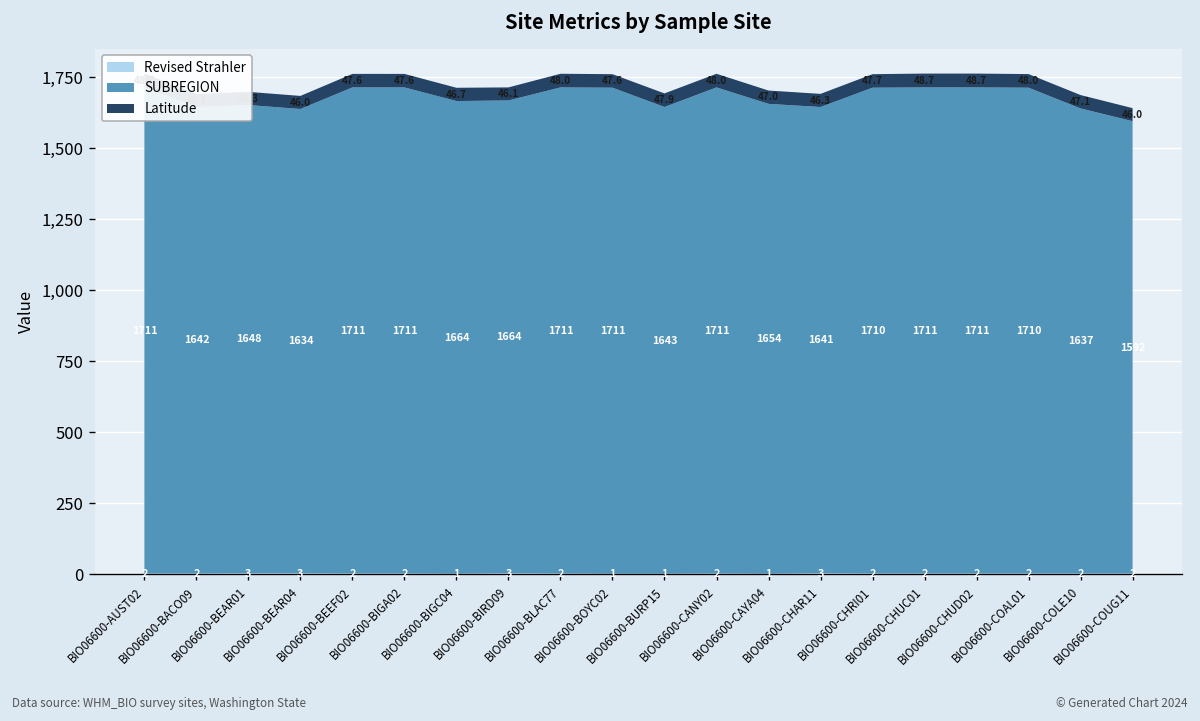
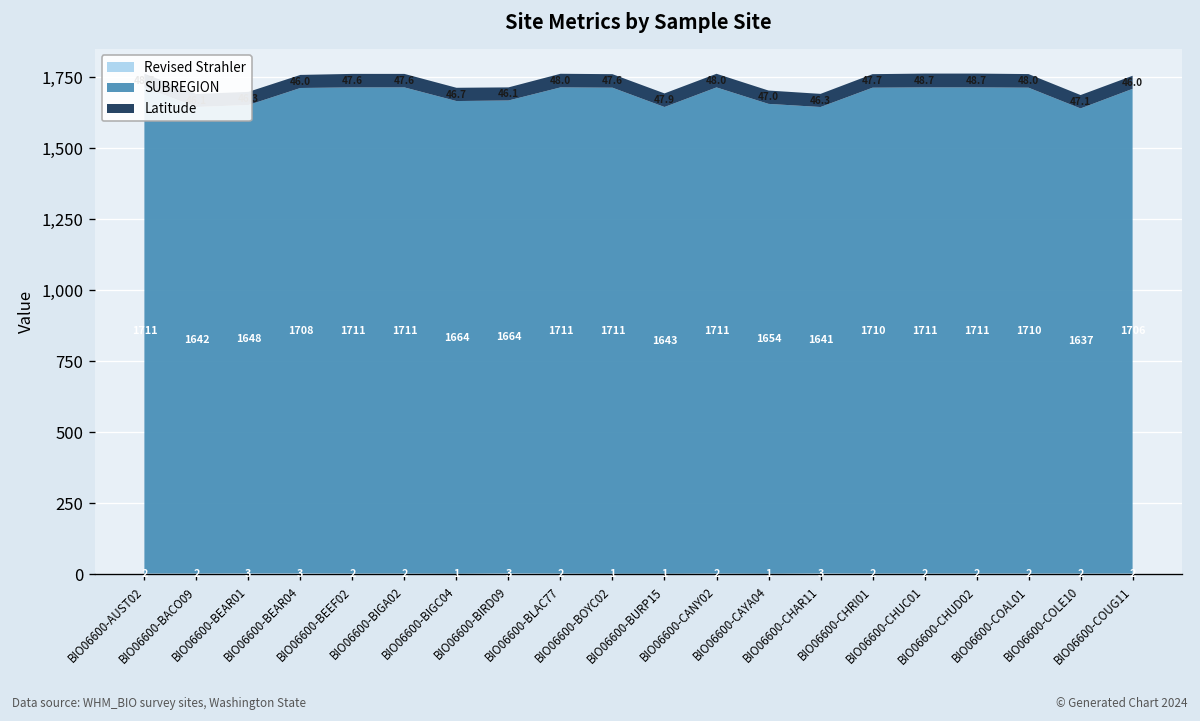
  {
    "Revised Strahler": {
      "BIO06600-AUST02": "2",
      "BIO06600-BACO09": "2",
      "BIO06600-BEAR01": "3",
      "BIO06600-BEAR04": "3",
      "BIO06600-BEEF02": "2",
      "BIO06600-BIGA02": "2",
      "BIO06600-BIGC04": "1",
      "BIO06600-BIRD09": "3",
      "BIO06600-BLAC77": "2",
      "BIO06600-BOYC02": "1",
      "BIO06600-BURP15": "1",
      "BIO06600-CANY02": "2",
      "BIO06600-CAYA04": "1",
      "BIO06600-CHAR11": "3",
      "BIO06600-CHRI01": "2",
      "BIO06600-CHUC01": "2",
      "BIO06600-CHUD02": "2",
      "BIO06600-COAL01": "2",
      "BIO06600-COLE10": "2",
      "BIO06600-COUG11": "2"
    },
    "SUBREGION": {
-     "BIO06600-BEAR04": "1634",
-     "BIO06600-COUG11": "1,590"
+     "BIO06600-BEAR04": "1708",
+     "BIO06600-COUG11": "1,710"
    },
    "Latitude": {
      "BIO06600-BEAR04": "46.0",
      "BIO06600-BEEF02": "47.6",
      "BIO06600-BIGA02": "47.6",
      "BIO06600-BIGC04": "46.7",
      "BIO06600-BIRD09": "46.1",
      "BIO06600-BLAC77": "48.0",
      "BIO06600-BOYC02": "47.6",
      "BIO06600-BURP15": "47.9",
      "BIO06600-CANY02": "48.0",
      "BIO06600-CAYA04": "47.0",
      "BIO06600-CHAR11": "46.3",
      "BIO06600-CHRI01": "47.7",
      "BIO06600-CHUC01": "48.7",
      "BIO06600-CHUD02": "48.7",
      "BIO06600-COAL01": "48.0",
      "BIO06600-COLE10": "47.1",
      "BIO06600-COUG11": "46.0"
    }
  }
